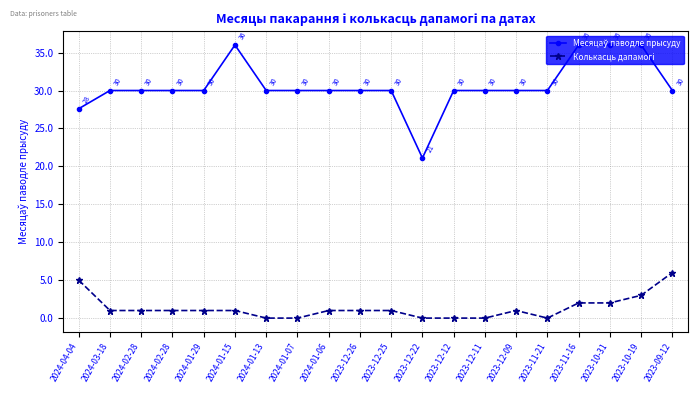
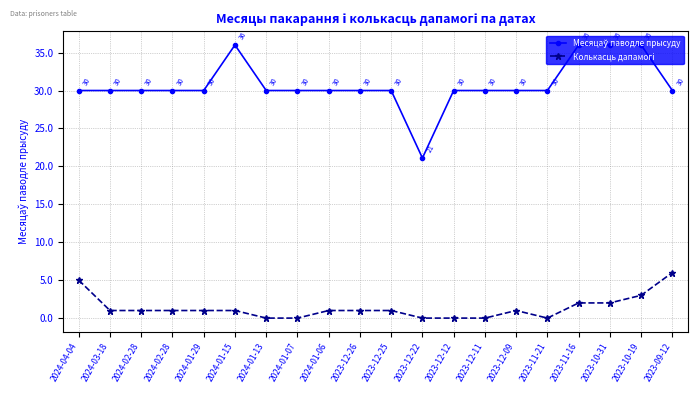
  {
    "Месяцаў паводле прысуду": {
-     "2024-04-04": 28,
+     "2024-04-04": 30,
      "2024-03-18": 30,
      "2024-01-29": 30,
      "2024-01-15": 36,
      "2024-01-13": 30,
      "2024-01-07": 30,
      "2024-01-06": 30,
      "2023-12-26": 30,
      "2023-12-25": 30,
      "2023-12-22": 21,
      "2023-12-12": 30,
      "2023-12-11": 30,
      "2023-12-09": 30,
      "2023-11-21": 30,
      "2023-09-12": 30
    },
    "Колькасць дапамогі": {
      "2024-04-04": 5,
      "2024-03-18": 1,
      "2024-01-29": 1,
      "2024-01-15": 1,
      "2024-01-13": 0,
      "2024-01-07": 0,
      "2024-01-06": 1,
      "2023-12-26": 1,
      "2023-12-25": 1,
      "2023-12-22": 0,
      "2023-12-12": 0,
      "2023-12-11": 0,
      "2023-12-09": 1,
      "2023-11-21": 0,
      "2023-11-16": 2,
      "2023-10-31": 2,
      "2023-10-19": 3,
      "2023-09-12": 6
    }
  }
